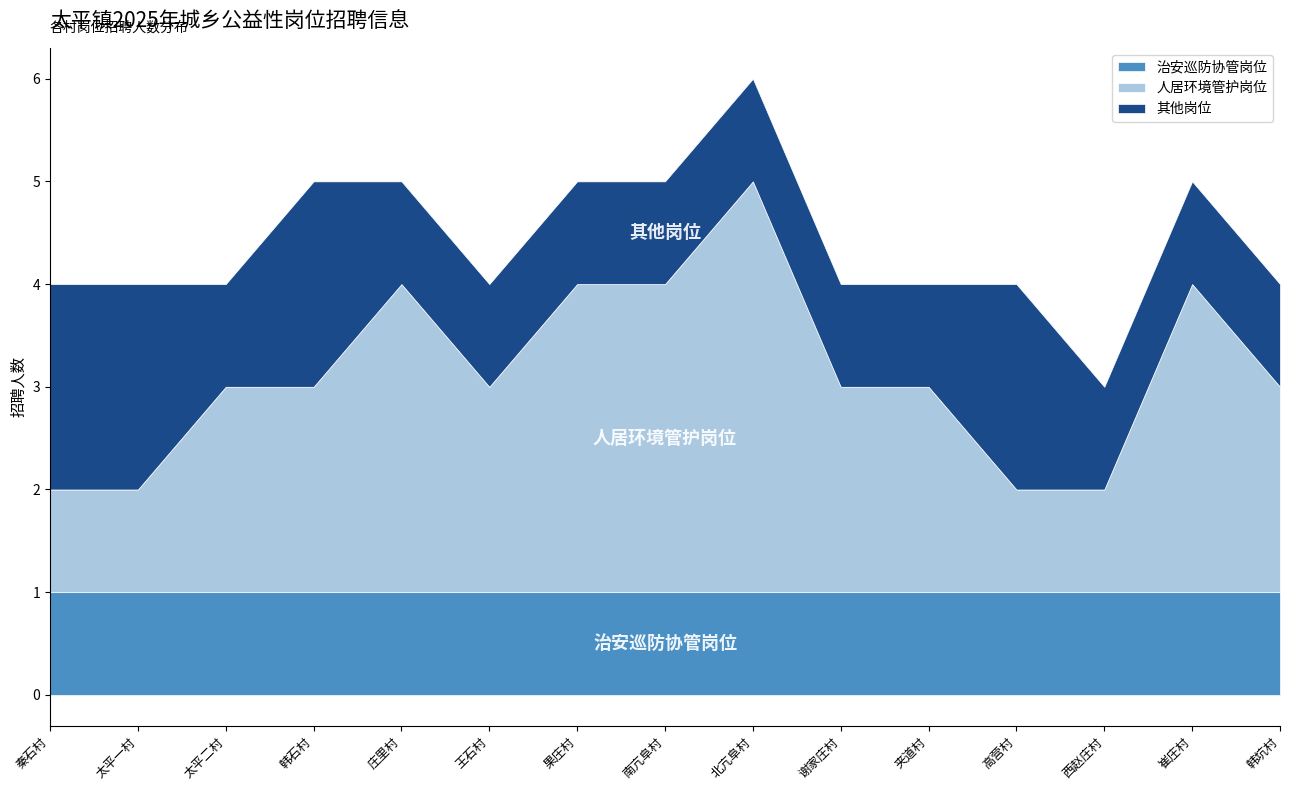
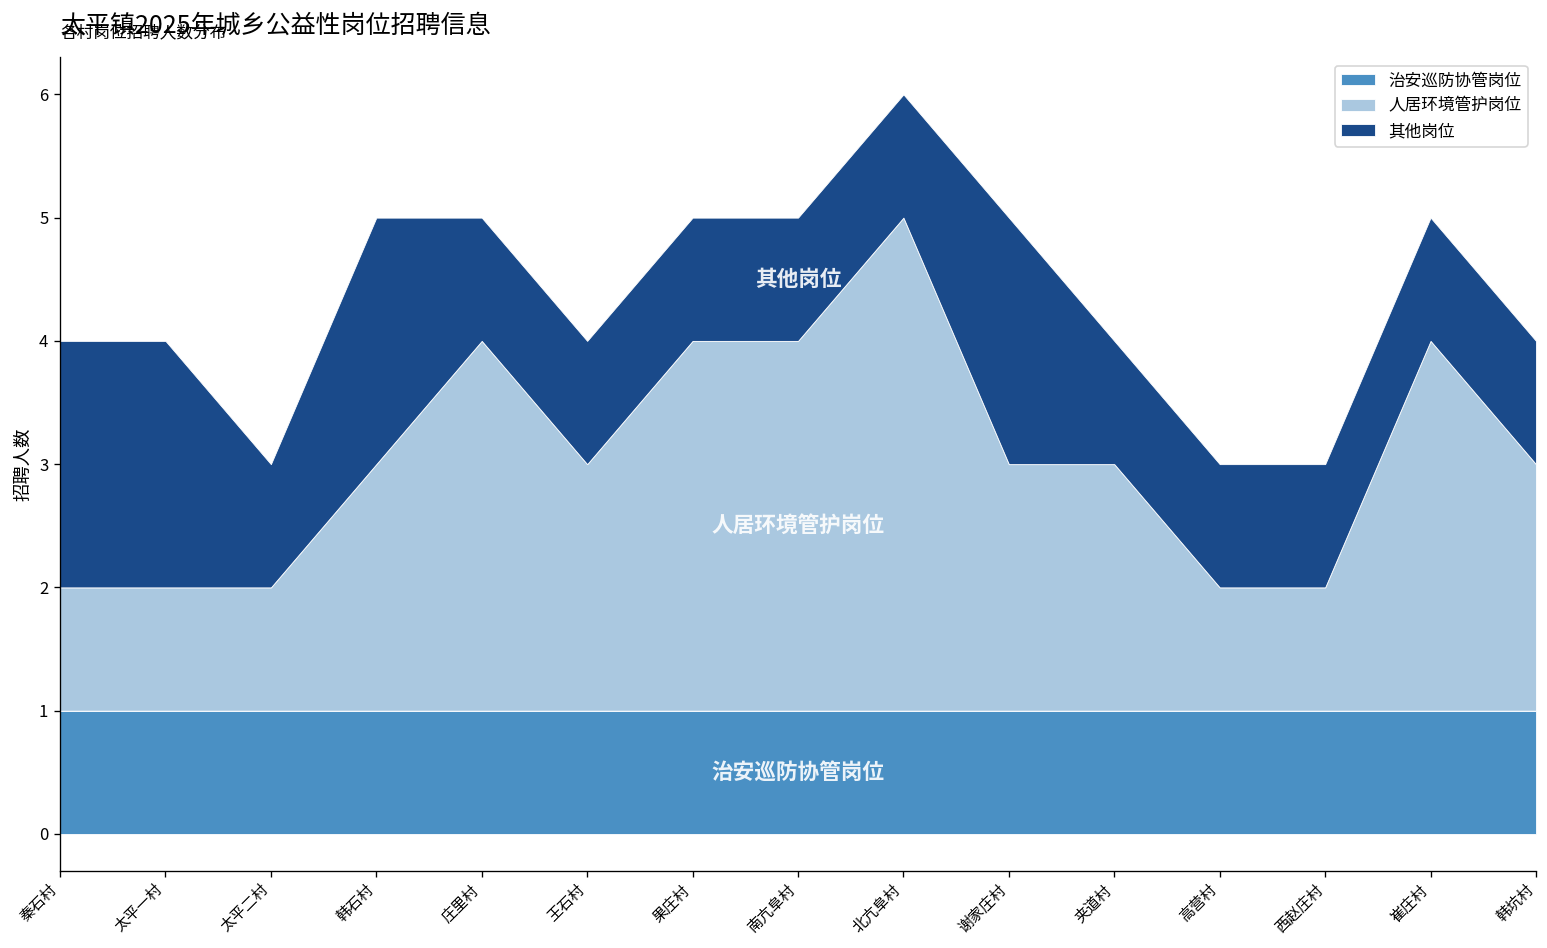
  {
    "人居环境管护岗位": {
-     "太平二村": 2
+     "太平二村": 1
    },
    "其他岗位": {
      "秦石村": 2,
      "太平一村": 2,
      "太平二村": 1,
      "韩石村": 2,
      "庄里村": 1,
      "王石村": 1,
      "果庄村": 1,
      "南亢阜村": 1,
      "北亢阜村": 1,
-     "谢家庄村": 1,
+     "谢家庄村": 2,
      "夹道村": 1,
-     "高营村": 2,
+     "高营村": 1,
      "西赵庄村": 1,
      "崔庄村": 1,
      "韩坑村": 1
    }
  }
